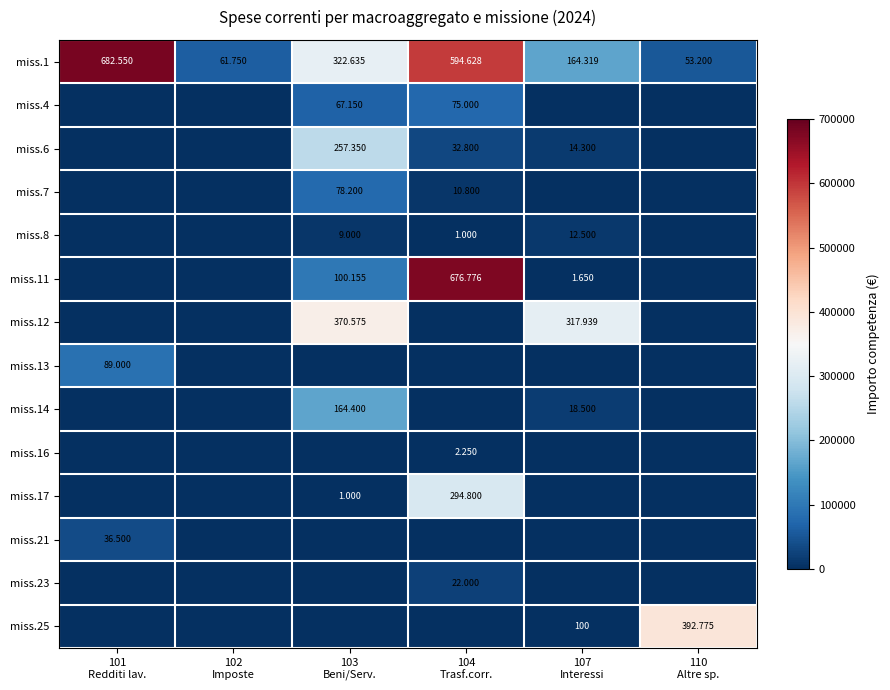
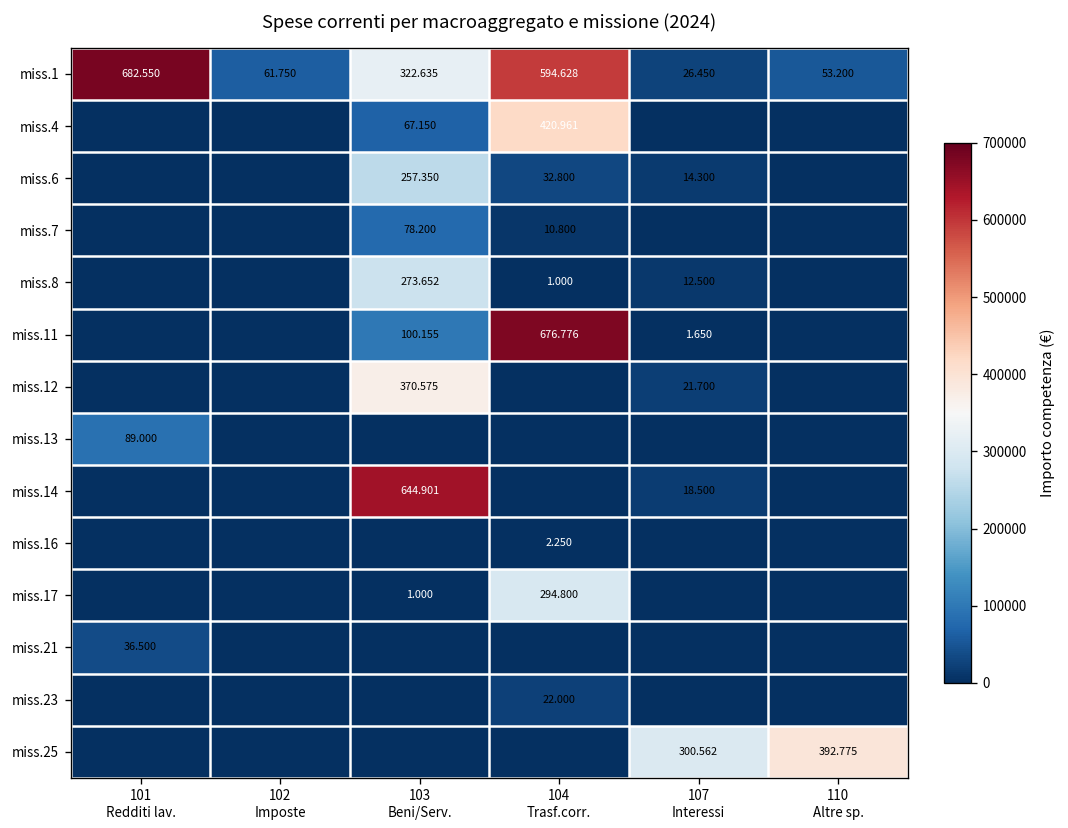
  {
    "miss.1": {
      "101 Redditi lav.": 682.550,
      "102 Imposte": 61.750,
      "103 Beni/Serv.": 322.635,
      "104 Trasf.corr.": 594.628,
-     "107 Interessi": 164.319,
+     "107 Interessi": 26.450,
      "110 Altre sp.": 53.200
    },
    "miss.4": {
      "103 Beni/Serv.": 67.150,
-     "104 Trasf.corr.": 75.000
+     "104 Trasf.corr.": 420.961
    },
    "miss.6": {
      "103 Beni/Serv.": 257.350,
      "104 Trasf.corr.": 32.800,
      "107 Interessi": 14.300
    },
    "miss.7": {
      "103 Beni/Serv.": 78.200,
      "104 Trasf.corr.": 10.800
    },
    "miss.8": {
-     "103 Beni/Serv.": 9.000,
+     "103 Beni/Serv.": 273.652,
      "104 Trasf.corr.": 1.000,
      "107 Interessi": 12.500
    },
    "miss.11": {
      "103 Beni/Serv.": 100.155,
      "104 Trasf.corr.": 676.776,
      "107 Interessi": 1.650
    },
    "miss.12": {
      "103 Beni/Serv.": 370.575,
-     "107 Interessi": 317.939
+     "107 Interessi": 21.700
    },
    "miss.13": {
      "101 Redditi lav.": 89.000
    },
    "miss.14": {
-     "103 Beni/Serv.": 164.400,
+     "103 Beni/Serv.": 644.901,
      "107 Interessi": 18.500
    },
    "miss.16": {
      "104 Trasf.corr.": 2.250
    },
    "miss.17": {
      "103 Beni/Serv.": 1.000,
      "104 Trasf.corr.": 294.800
    },
    "miss.21": {
      "101 Redditi lav.": 36.500
    },
    "miss.23": {
      "104 Trasf.corr.": 22.000
    },
    "miss.25": {
-     "107 Interessi": 100,
+     "107 Interessi": 300.562,
      "110 Altre sp.": 392.775
    }
  }
